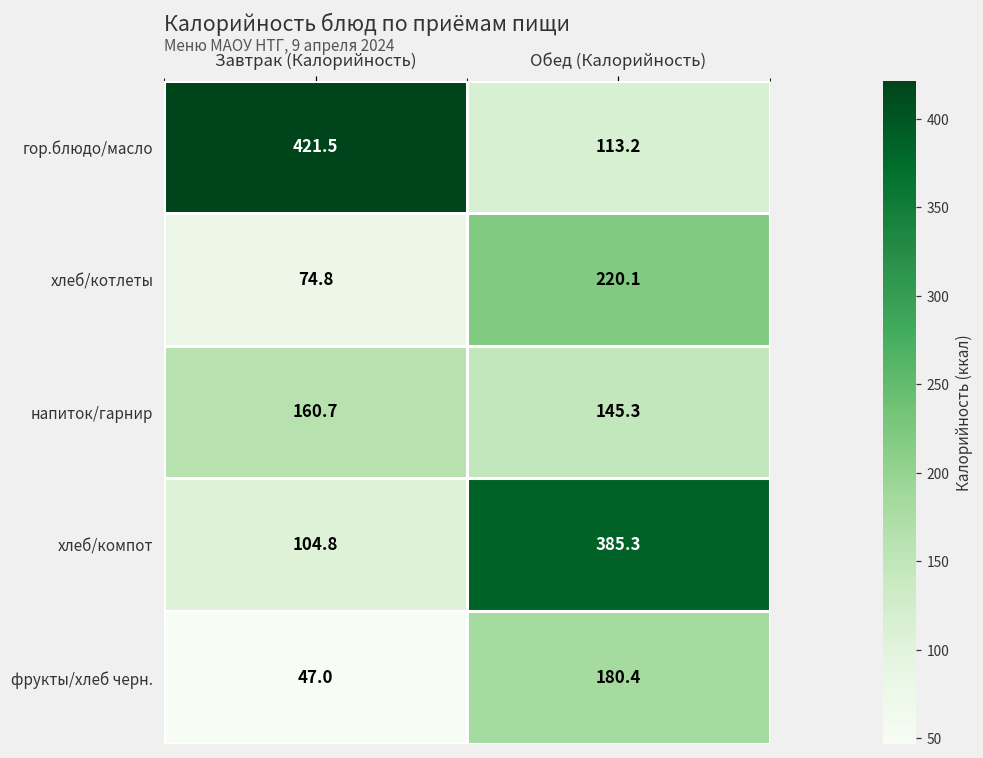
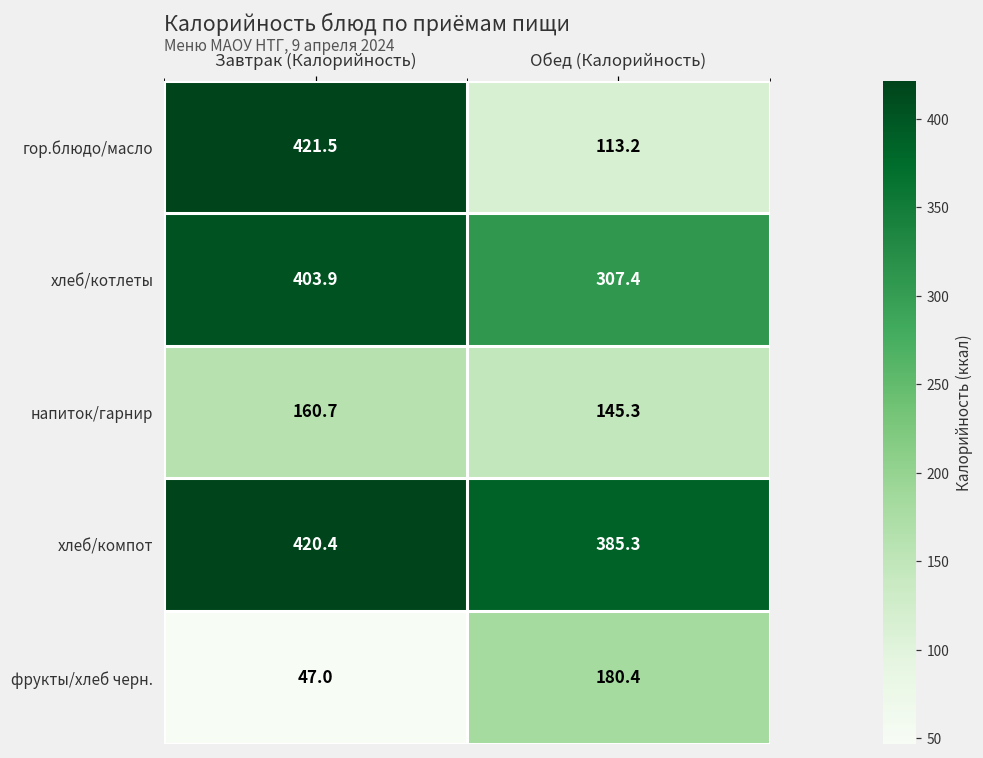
  {
    "гор.блюдо/масло": {
      "Завтрак (Калорийность)": 421.5,
      "Обед (Калорийность)": 113.2
    },
    "хлеб/котлеты": {
-     "Завтрак (Калорийность)": 74.8,
-     "Обед (Калорийность)": 220.1
+     "Завтрак (Калорийность)": 403.9,
+     "Обед (Калорийность)": 307.4
    },
    "напиток/гарнир": {
      "Завтрак (Калорийность)": 160.7,
      "Обед (Калорийность)": 145.3
    },
    "хлеб/компот": {
-     "Завтрак (Калорийность)": 104.8,
+     "Завтрак (Калорийность)": 420.4,
      "Обед (Калорийность)": 385.3
    },
    "фрукты/хлеб черн.": {
      "Завтрак (Калорийность)": 47.0,
      "Обед (Калорийность)": 180.4
    }
  }
